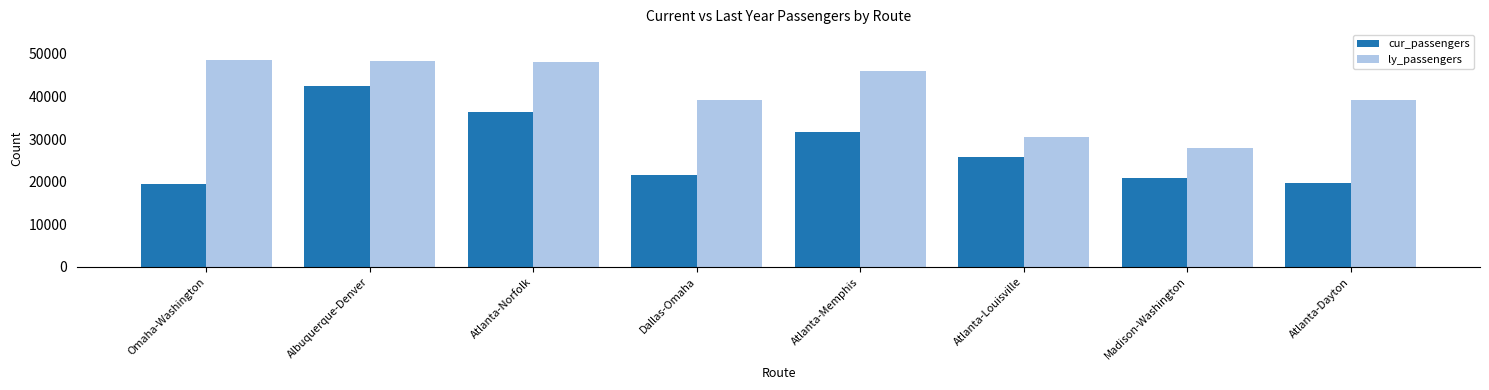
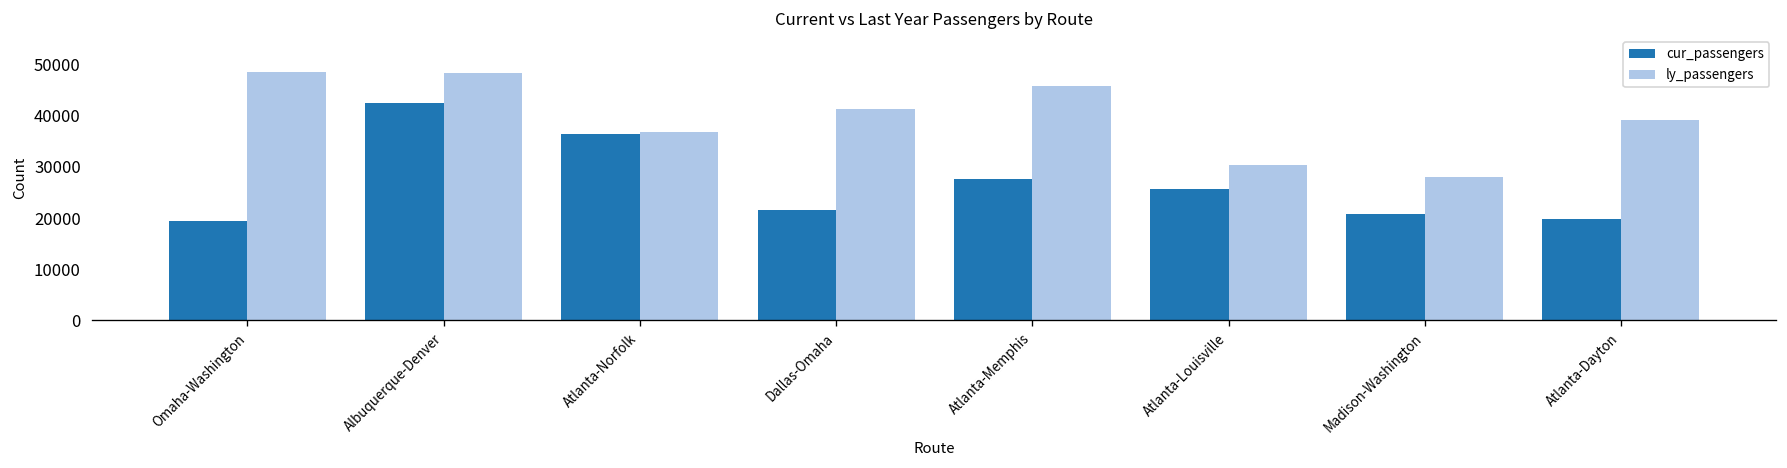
  {
    "cur_passengers": {
      "Omaha-Washington": 19000,
      "Albuquerque-Denver": 43000,
      "Atlanta-Norfolk": 36000,
      "Dallas-Omaha": 22000,
-     "Atlanta-Memphis": 32000,
+     "Atlanta-Memphis": 28000,
      "Atlanta-Louisville": 26000,
      "Madison-Washington": 21000,
      "Atlanta-Dayton": 20000
    },
    "ly_passengers": {
      "Omaha-Washington": 48000,
      "Albuquerque-Denver": 48000,
-     "Atlanta-Norfolk": 48000,
-     "Dallas-Omaha": 39000,
+     "Atlanta-Norfolk": 37000,
+     "Dallas-Omaha": 41000,
      "Atlanta-Memphis": 46000,
      "Atlanta-Louisville": 30000,
      "Madison-Washington": 28000,
      "Atlanta-Dayton": 39000
    }
  }
